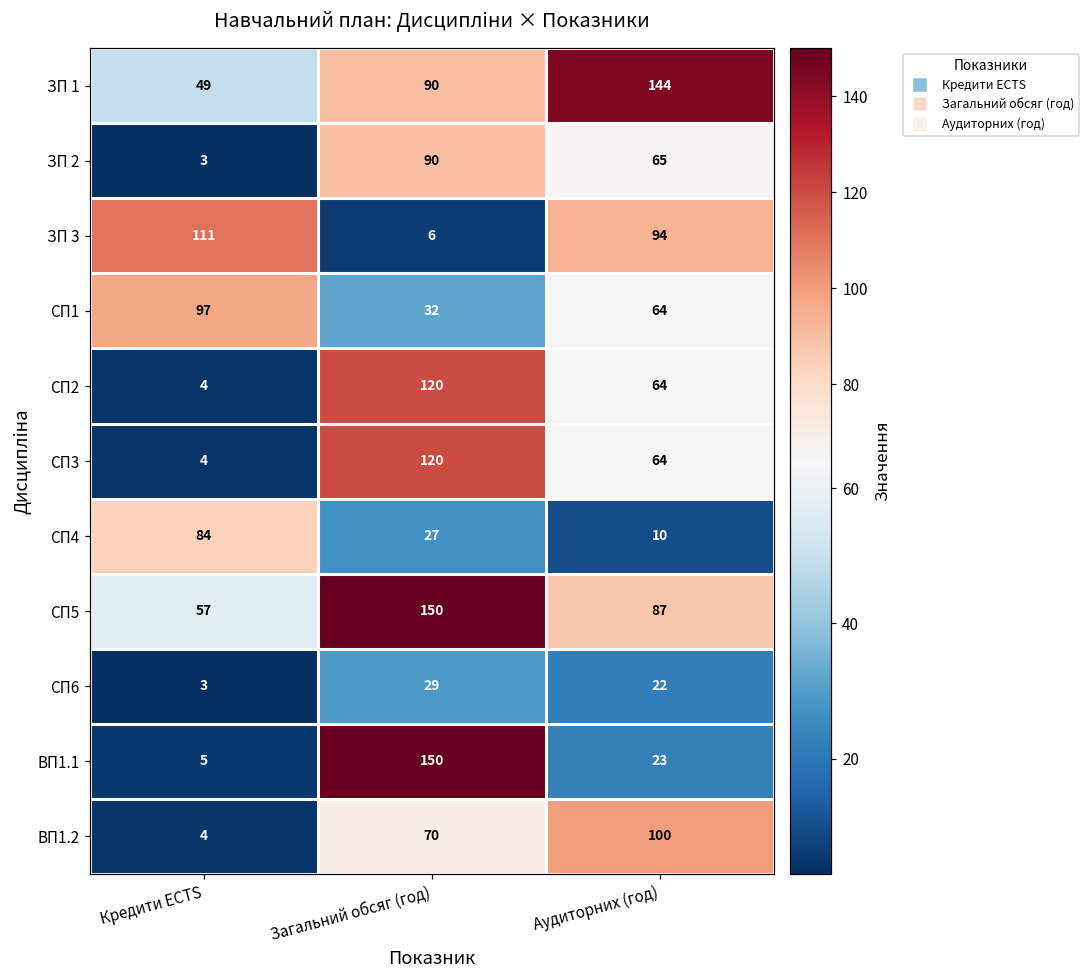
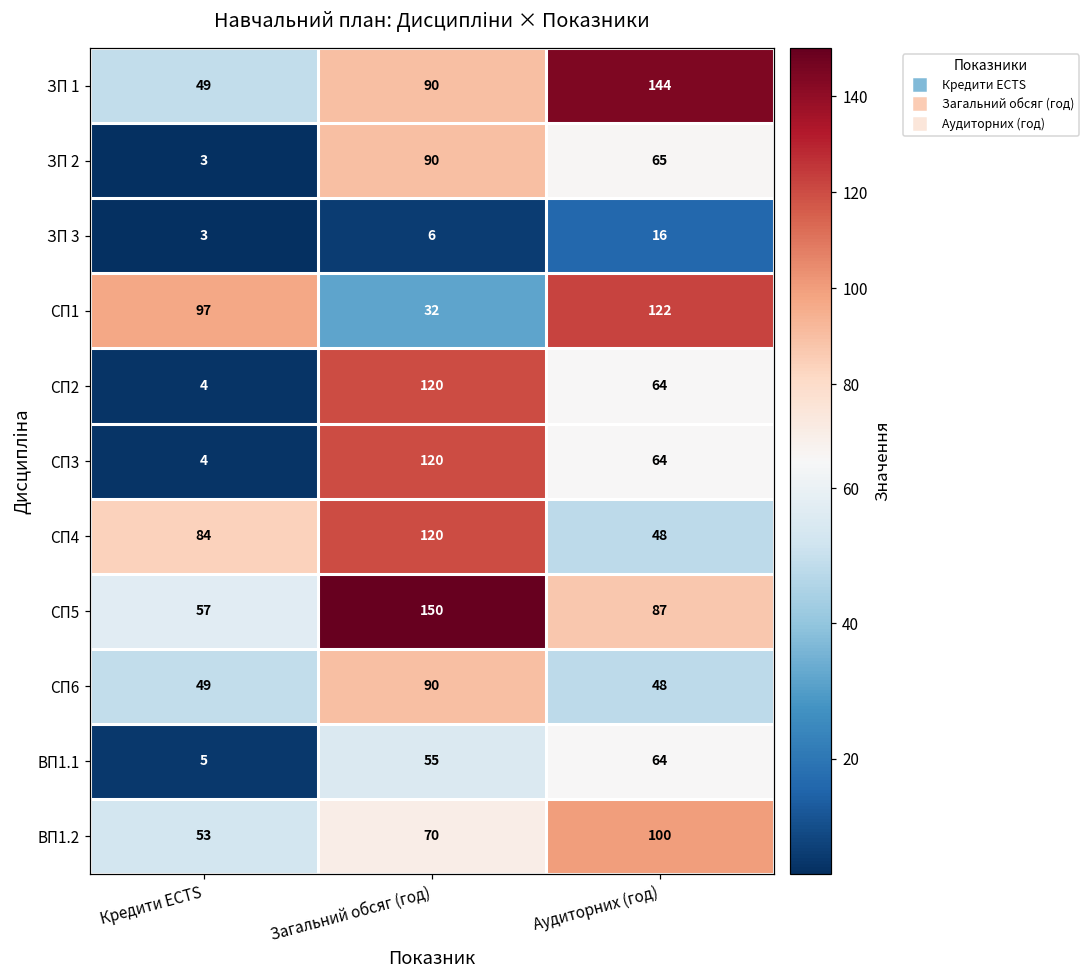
  {
    "ЗП 1": {
      "Кредити ECTS": 49,
      "Загальний обсяг (год)": 90,
      "Аудиторних (год)": 144
    },
    "ЗП 2": {
      "Кредити ECTS": 3,
      "Загальний обсяг (год)": 90,
      "Аудиторних (год)": 65
    },
    "ЗП 3": {
-     "Кредити ECTS": 111,
+     "Кредити ECTS": 3,
      "Загальний обсяг (год)": 6,
-     "Аудиторних (год)": 94
+     "Аудиторних (год)": 16
    },
    "СП1": {
      "Кредити ECTS": 97,
      "Загальний обсяг (год)": 32,
-     "Аудиторних (год)": 64
+     "Аудиторних (год)": 122
    },
    "СП2": {
      "Кредити ECTS": 4,
      "Загальний обсяг (год)": 120,
      "Аудиторних (год)": 64
    },
    "СП3": {
      "Кредити ECTS": 4,
      "Загальний обсяг (год)": 120,
      "Аудиторних (год)": 64
    },
    "СП4": {
      "Кредити ECTS": 84,
-     "Загальний обсяг (год)": 27,
-     "Аудиторних (год)": 10
+     "Загальний обсяг (год)": 120,
+     "Аудиторних (год)": 48
    },
    "СП5": {
      "Кредити ECTS": 57,
      "Загальний обсяг (год)": 150,
      "Аудиторних (год)": 87
    },
    "СП6": {
-     "Кредити ECTS": 3,
-     "Загальний обсяг (год)": 29,
-     "Аудиторних (год)": 22
+     "Кредити ECTS": 49,
+     "Загальний обсяг (год)": 90,
+     "Аудиторних (год)": 48
    },
    "ВП1.1": {
      "Кредити ECTS": 5,
-     "Загальний обсяг (год)": 150,
-     "Аудиторних (год)": 23
+     "Загальний обсяг (год)": 55,
+     "Аудиторних (год)": 64
    },
    "ВП1.2": {
-     "Кредити ECTS": 4,
+     "Кредити ECTS": 53,
      "Загальний обсяг (год)": 70,
      "Аудиторних (год)": 100
    }
  }
